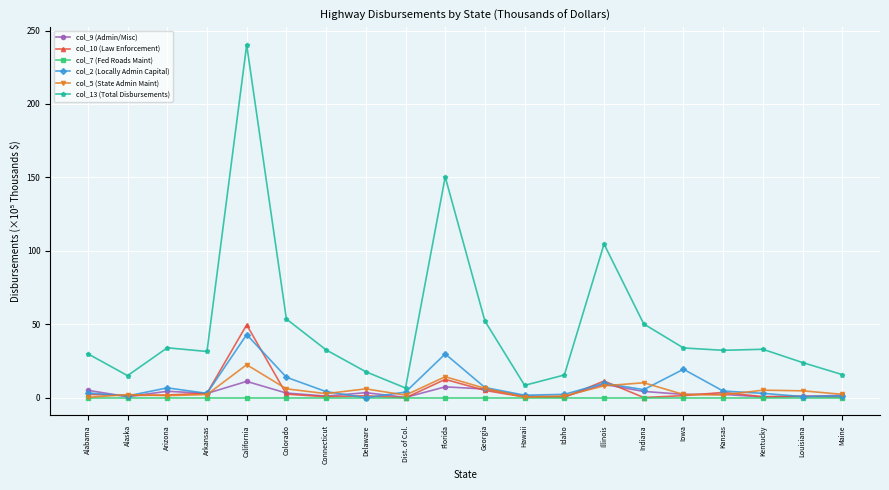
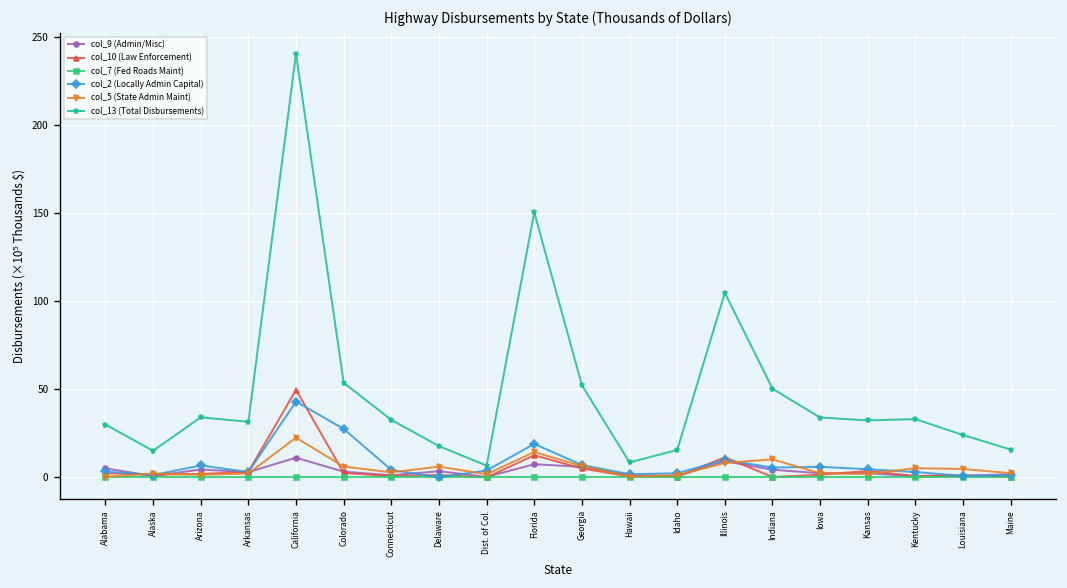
  {
    "col_9 (Admin/Misc)": {
      "Alabama": 5,
      "Arizona": 4,
      "California": 11,
      "Delaware": 4,
      "Florida": 7
    },
    "col_2 (Locally Admin Capital)": {
      "Arizona": 7,
      "California": 43,
-     "Colorado": 14,
+     "Colorado": 28,
      "Dist. of Col.": 4,
-     "Florida": 30,
-     "Iowa": 19,
+     "Florida": 19,
+     "Iowa": 6,
      "Kentucky": 3
    }
  }
